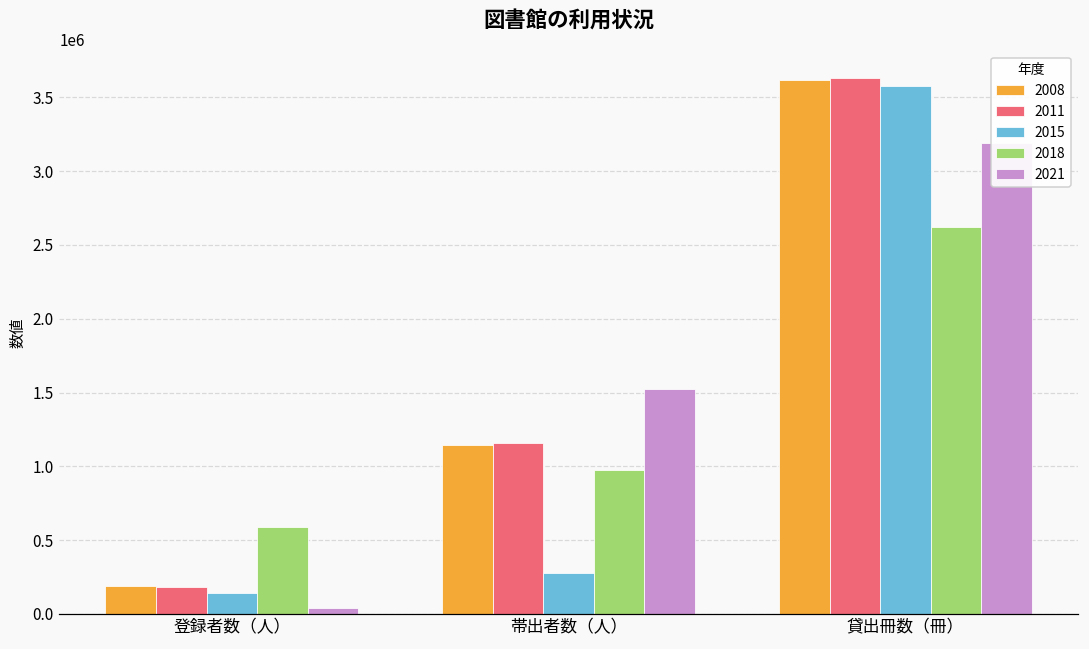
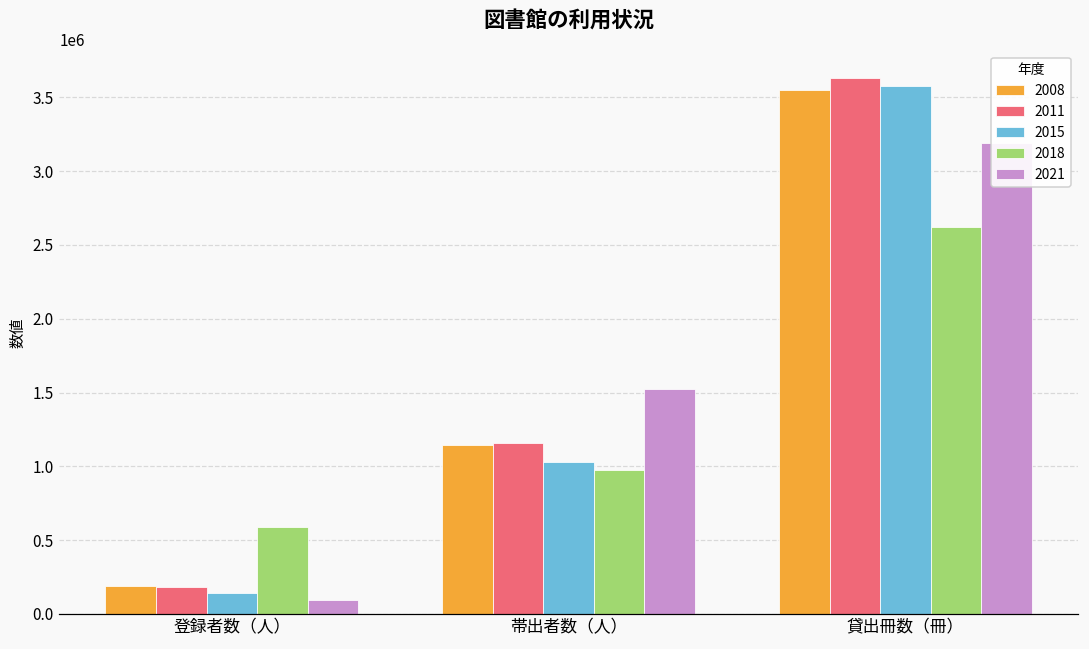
  {
    "2008": {
      "登録者数（人）": 190000,
      "帯出者数（人）": 1140000,
-     "貸出冊数（冊）": 3620000
+     "貸出冊数（冊）": 3550000
    },
    "2011": {
      "登録者数（人）": 180000,
      "帯出者数（人）": 1160000,
      "貸出冊数（冊）": 3630000
    },
    "2015": {
      "登録者数（人）": 140000,
-     "帯出者数（人）": 280000,
+     "帯出者数（人）": 1030000,
      "貸出冊数（冊）": 3570000
    },
    "2018": {
      "登録者数（人）": 590000,
      "帯出者数（人）": 980000,
      "貸出冊数（冊）": 2620000
    },
    "2021": {
-     "登録者数（人）": 40000,
+     "登録者数（人）": 100000,
      "帯出者数（人）": 1530000
    }
  }
